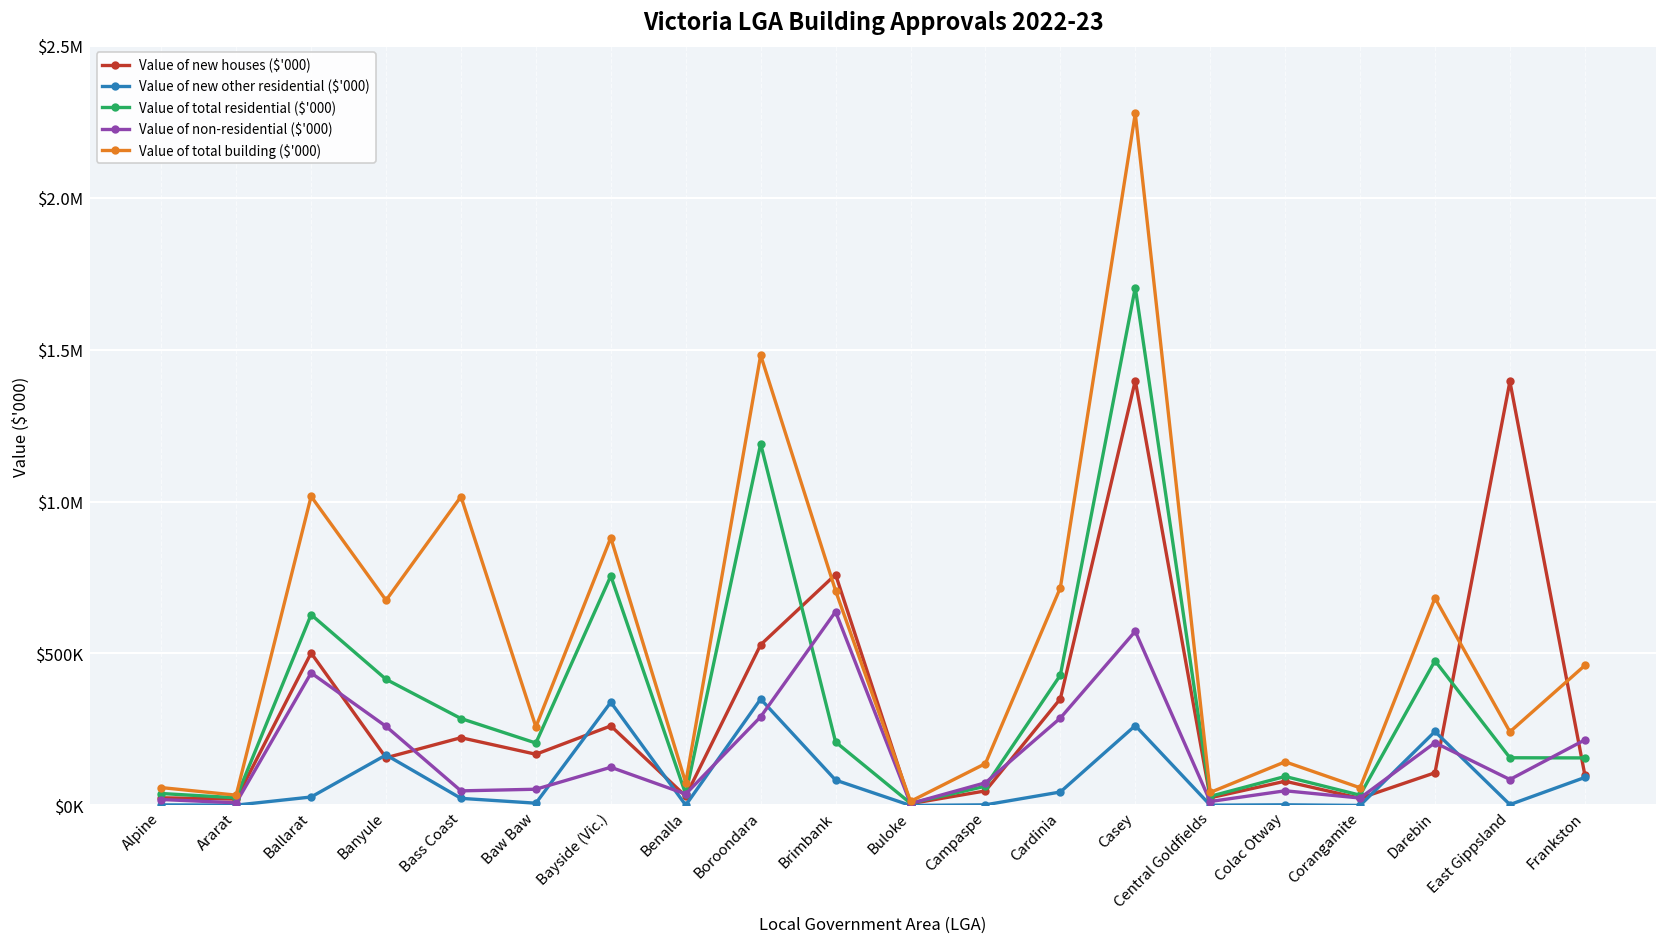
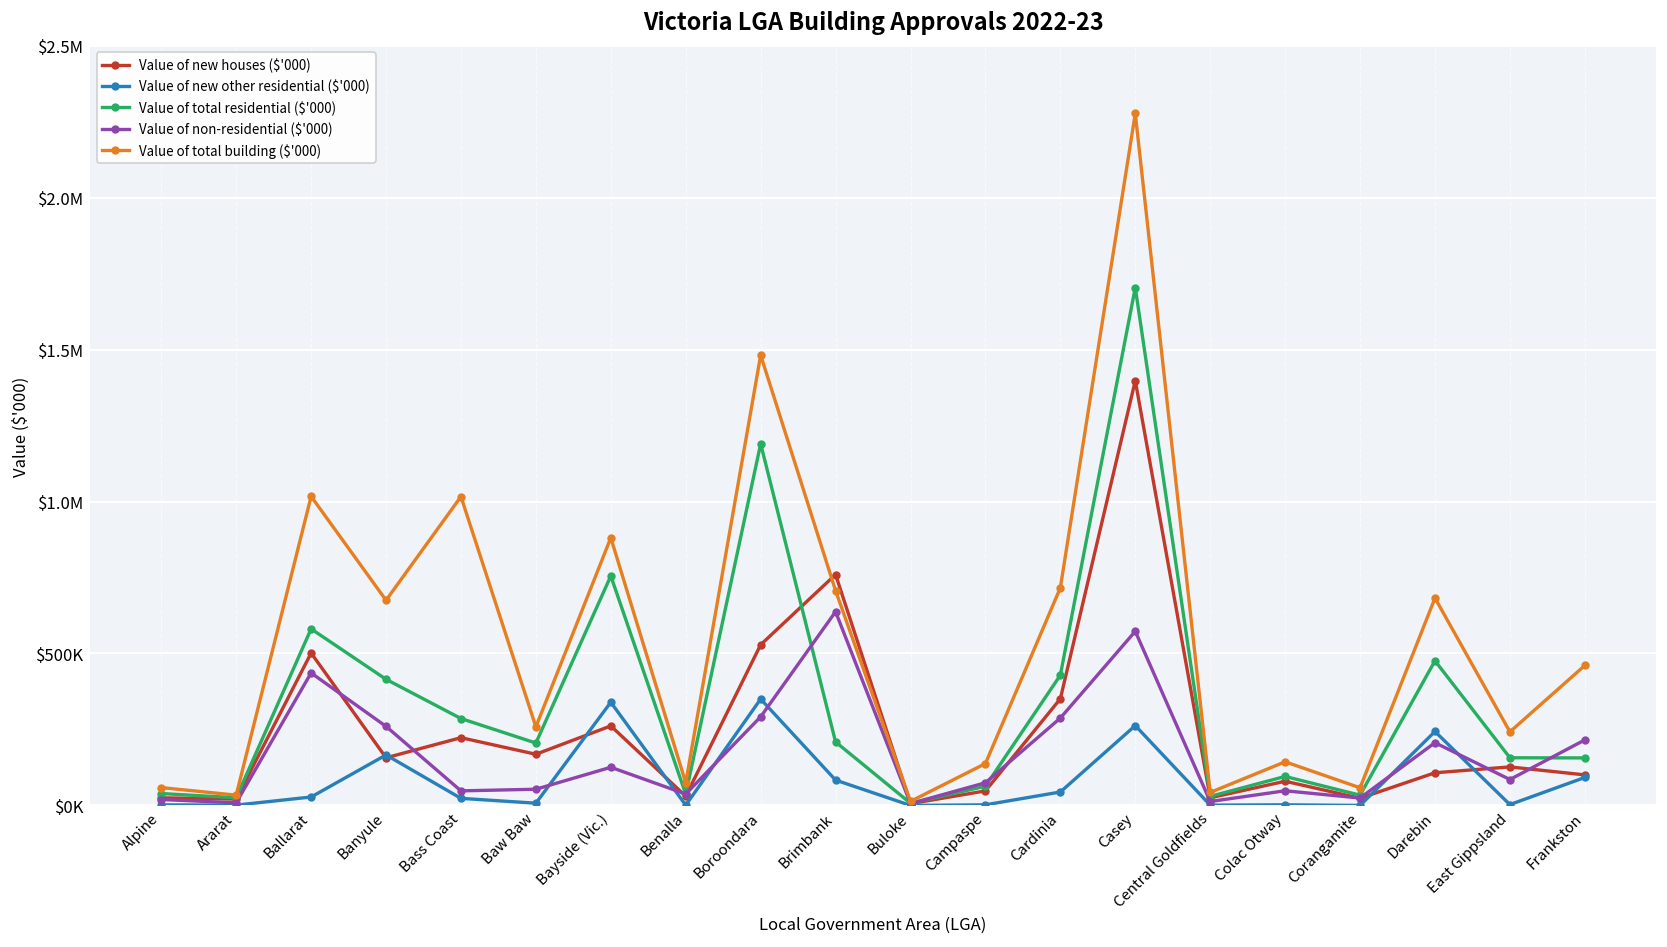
  {
    "Value of new houses ($'000)": {
      "Ballarat": "$500000",
      "Bass Coast": "$220000",
      "Baw Baw": "$170000",
      "Bayside (Vic.)": "$260000",
      "Boroondara": "$530000",
      "Brimbank": "$760000",
      "Campaspe": "$50000",
      "Cardinia": "$350000",
      "Casey": "$1400000",
      "Colac Otway": "$80000",
      "Darebin": "$110000",
-     "East Gippsland": "$1400000"
+     "East Gippsland": "$130000"
    },
    "Value of new other residential ($'000)": {
      "Alpine": "$0",
      "Ballarat": "$30000",
      "Bass Coast": "$20000",
      "Baw Baw": "$10000",
      "Bayside (Vic.)": "$340000",
      "Benalla": "$0",
      "Boroondara": "$350000",
      "Brimbank": "$80000",
      "Campaspe": "$0",
      "Cardinia": "$40000",
      "Casey": "$260000",
      "Central Goldfields": "$0",
      "Colac Otway": "$0",
      "Corangamite": "$0",
      "Darebin": "$240000",
      "East Gippsland": "$0"
    },
    "Value of total residential ($'000)": {
      "Alpine": "$40000",
-     "Ballarat": "$630000",
+     "Ballarat": "$580000",
      "Banyule": "$420000",
      "Bass Coast": "$290000",
      "Baw Baw": "$210000",
      "Bayside (Vic.)": "$760000",
      "Boroondara": "$1190000",
      "Brimbank": "$210000",
      "Campaspe": "$60000",
      "Cardinia": "$430000",
      "Casey": "$1700000",
      "Colac Otway": "$100000",
      "Darebin": "$480000",
      "East Gippsland": "$160000",
      "Frankston": "$160000"
    },
    "Value of non-residential ($'000)": {
      "Ballarat": "$440000",
      "Banyule": "$260000",
      "Bass Coast": "$50000",
      "Baw Baw": "$50000",
      "Bayside (Vic.)": "$130000",
      "Boroondara": "$290000",
      "Brimbank": "$640000",
      "Campaspe": "$70000",
      "Cardinia": "$290000",
      "Casey": "$570000",
      "Central Goldfields": "$10000",
      "Colac Otway": "$50000",
      "Darebin": "$210000",
      "East Gippsland": "$90000",
      "Frankston": "$220000"
    },
    "Value of total building ($'000)": {
      "Alpine": "$60000",
      "Ballarat": "$1020000",
      "Banyule": "$680000",
      "Bass Coast": "$1020000",
      "Baw Baw": "$260000",
      "Bayside (Vic.)": "$880000",
      "Benalla": "$70000",
      "Boroondara": "$1480000",
      "Brimbank": "$710000",
      "Campaspe": "$140000",
      "Cardinia": "$720000",
      "Casey": "$2280000",
      "Central Goldfields": "$40000",
      "Colac Otway": "$140000",
      "Corangamite": "$60000",
      "Darebin": "$680000",
      "East Gippsland": "$240000",
      "Frankston": "$460000"
    }
  }
